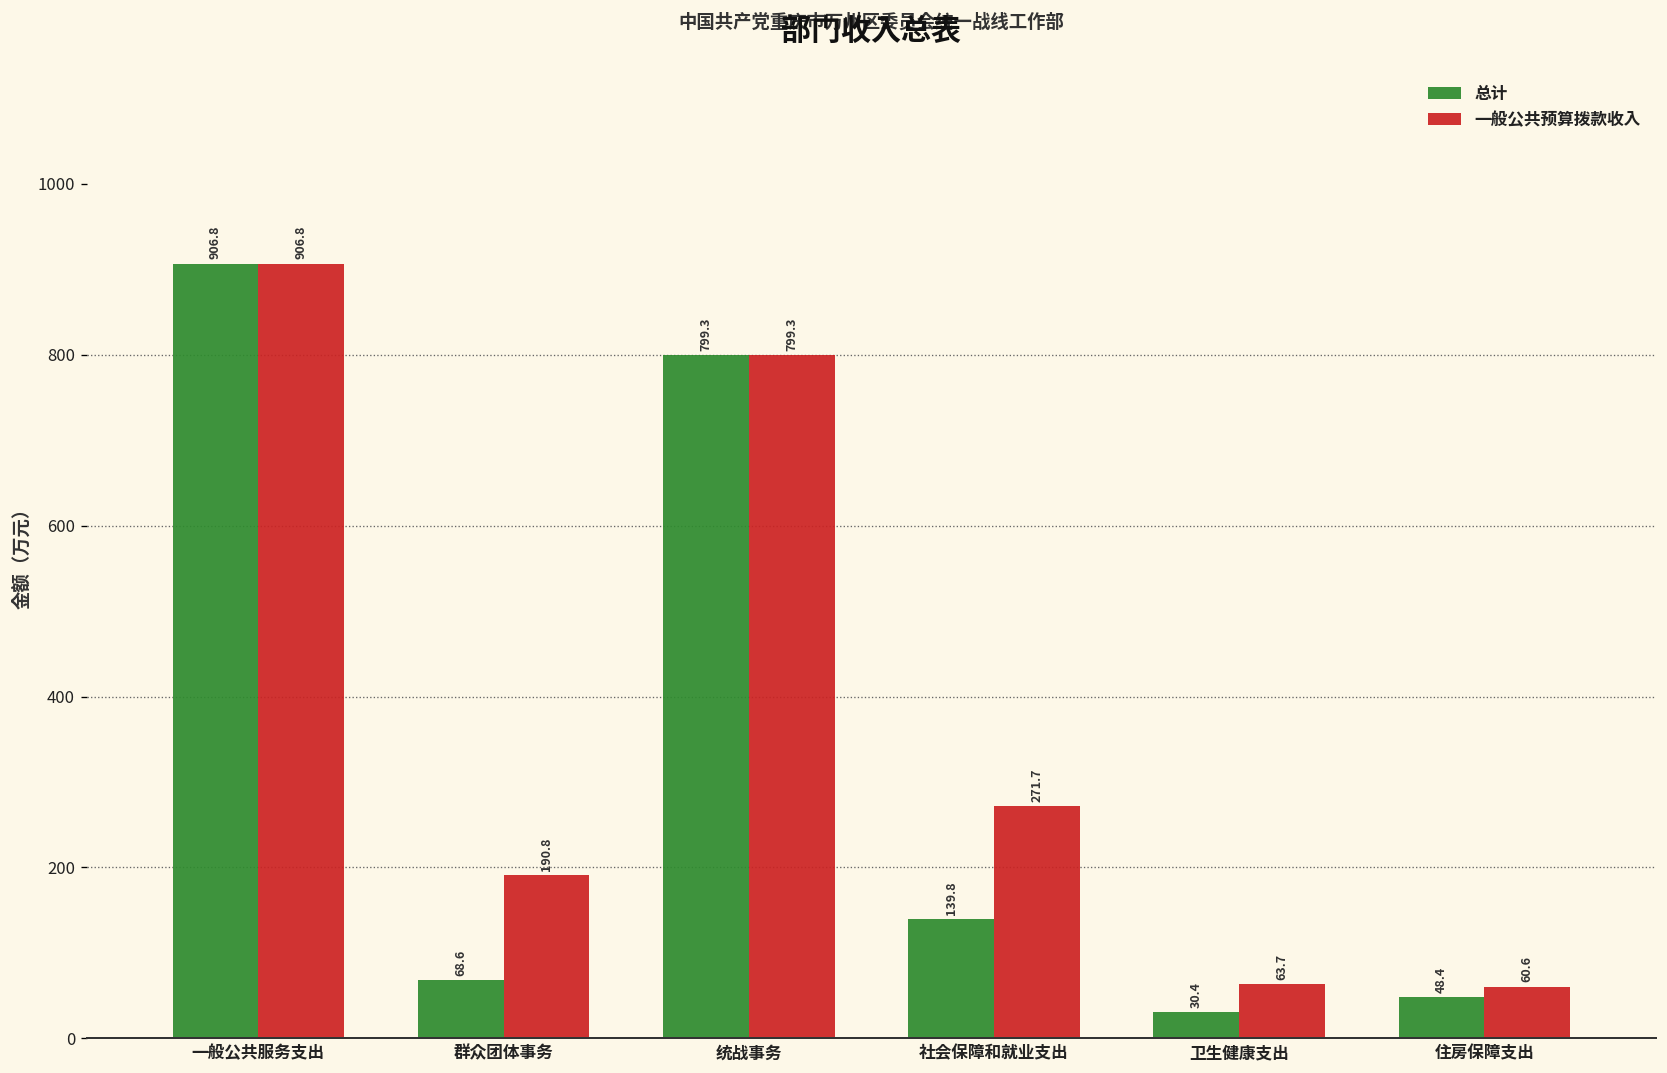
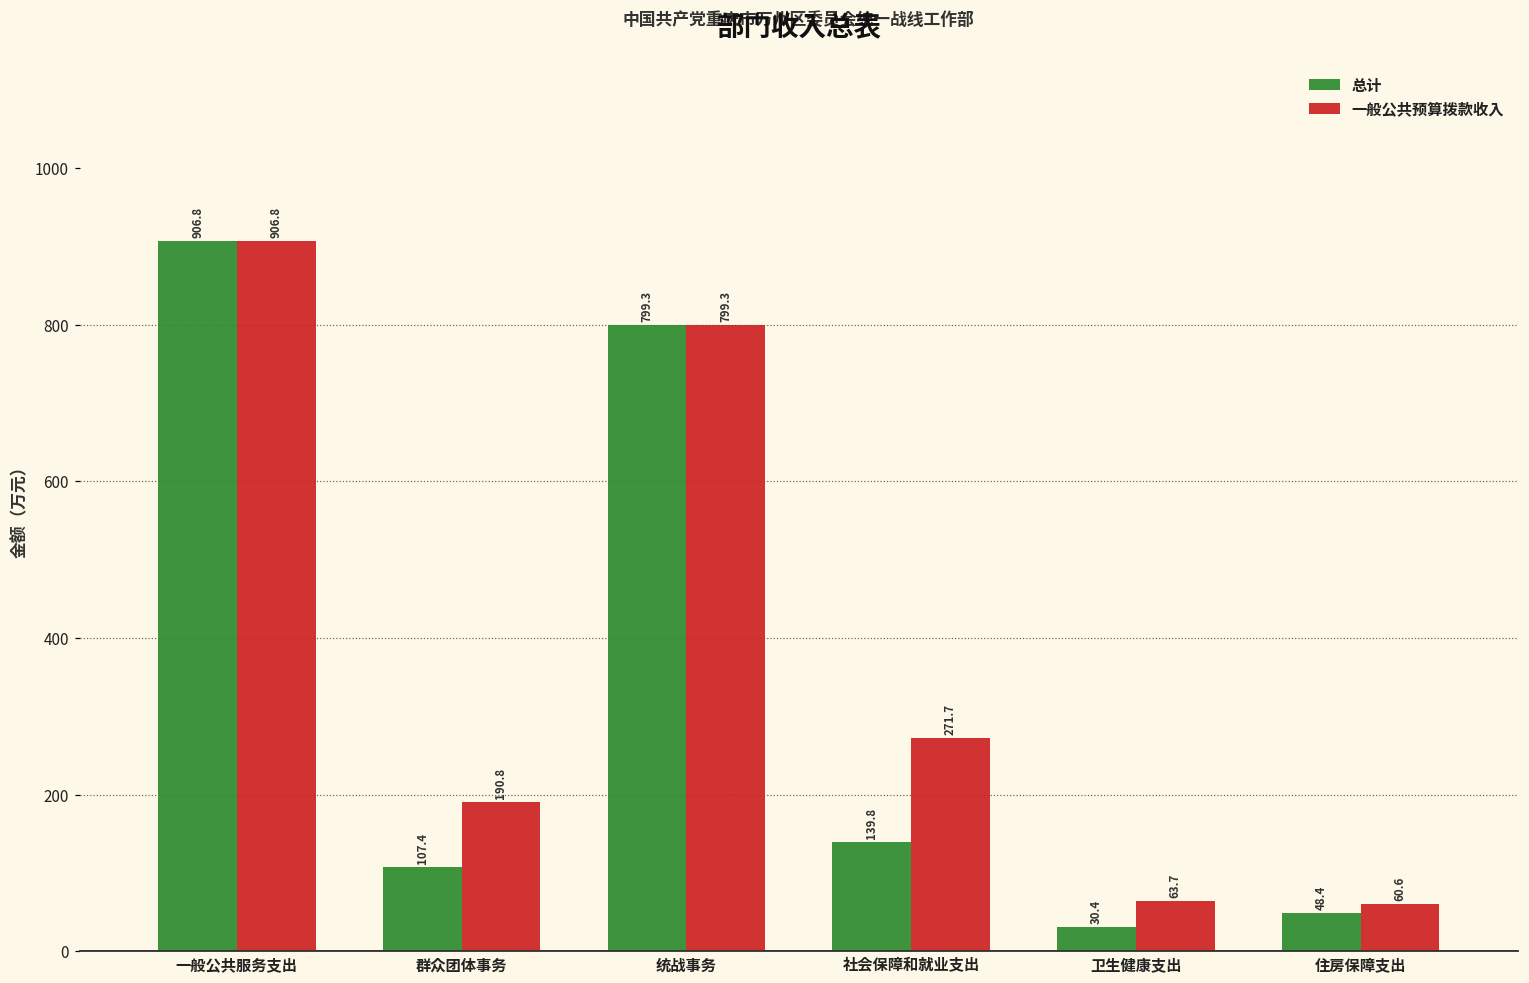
  {
    "总计": {
      "一般公共服务支出": 906.8,
-     "群众团体事务": 68.6,
+     "群众团体事务": 107.4,
      "统战事务": 799.3,
      "社会保障和就业支出": 139.8,
      "卫生健康支出": 30.4,
      "住房保障支出": 48.4
    },
    "一般公共预算拨款收入": {
      "一般公共服务支出": 906.8,
      "群众团体事务": 190.8,
      "统战事务": 799.3,
      "社会保障和就业支出": 271.7,
      "卫生健康支出": 63.7,
      "住房保障支出": 60.6
    }
  }
